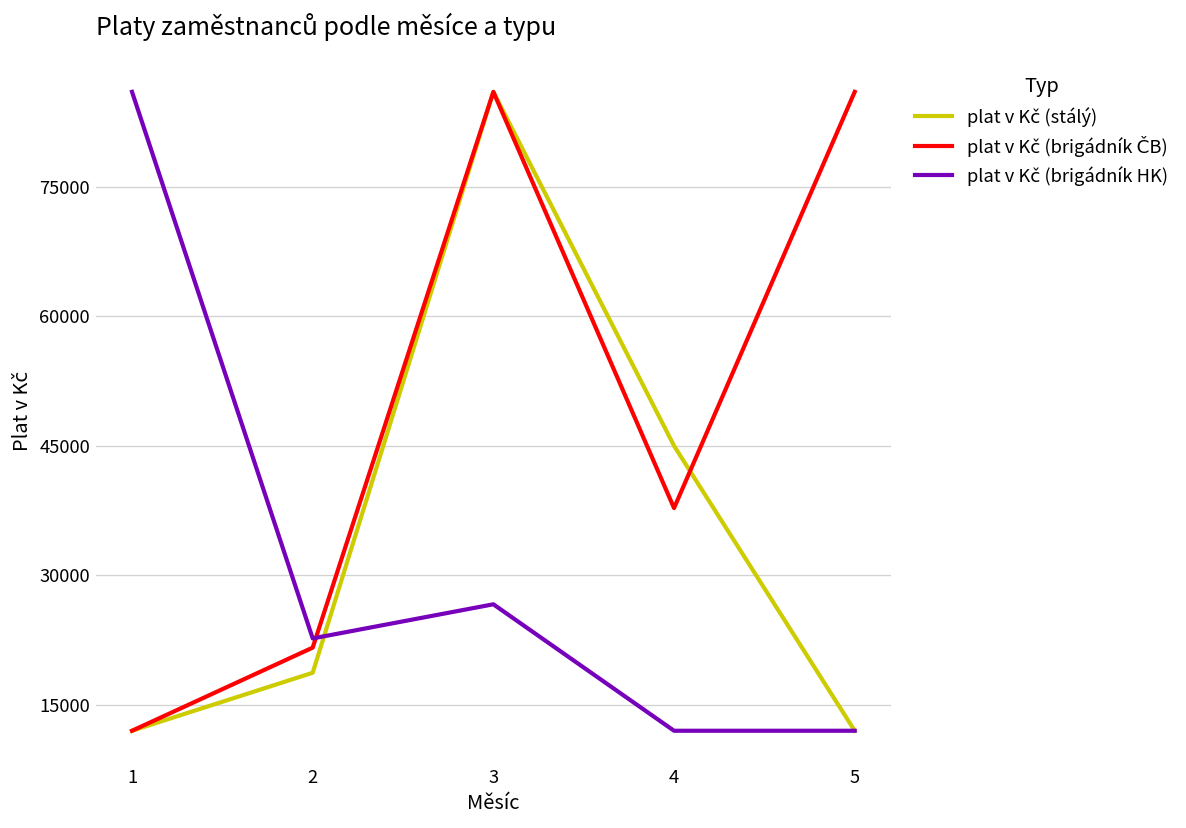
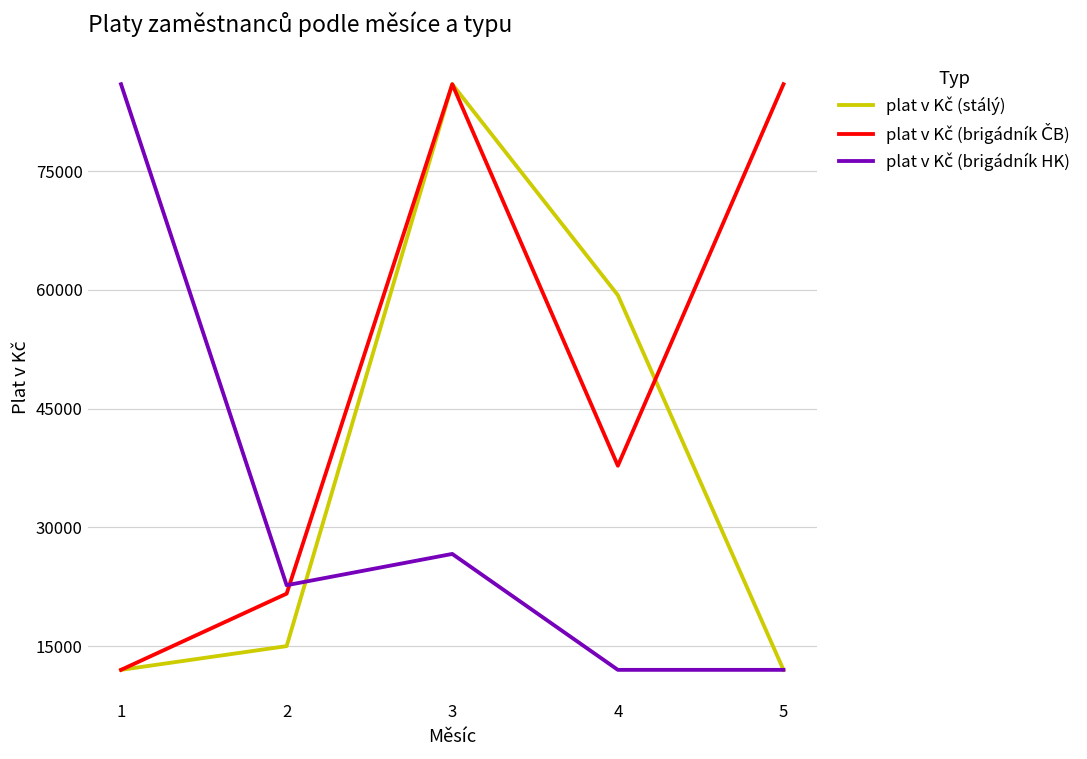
  {
    "plat v Kč (stálý)": {
-     "2": 19000,
-     "4": 45000
+     "2": 15000,
+     "4": 59000
    },
    "plat v Kč (brigádník ČB)": {
      "2": 22000,
      "4": 38000,
      "5": 86000
    },
    "plat v Kč (brigádník HK)": {
      "1": 86000,
      "2": 23000,
      "3": 27000,
      "4": 12000
    }
  }
